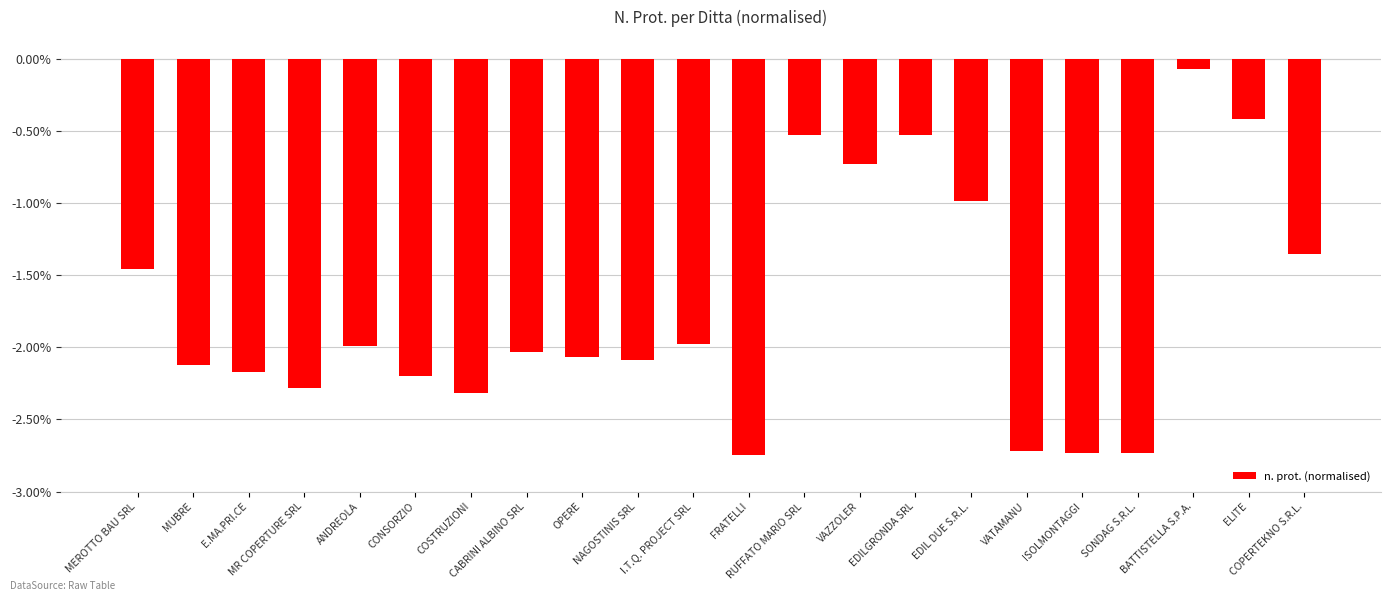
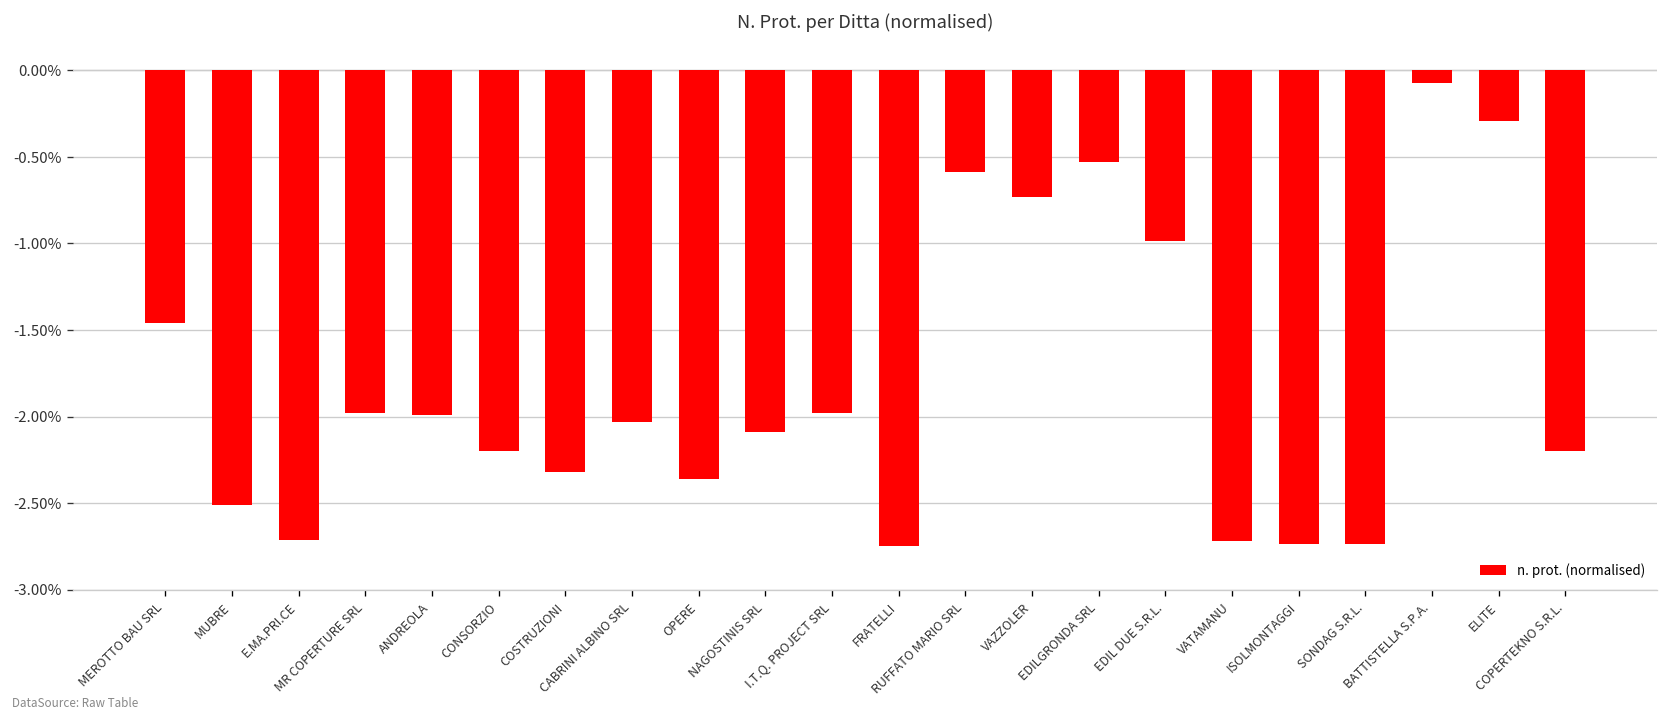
  {
    "MEROTTO BAU SRL": "-1.46%",
-   "MUBRE": "-2.12%",
-   "E.MA.PRI.CE": "-2.17%",
-   "MR COPERTURE SRL": "-2.28%",
+   "MUBRE": "-2.51%",
+   "E.MA.PRI.CE": "-2.72%",
+   "MR COPERTURE SRL": "-1.98%",
    "ANDREOLA": "-1.99%",
    "CONSORZIO": "-2.20%",
    "COSTRUZIONI": "-2.32%",
    "CABRINI ALBINO SRL": "-2.03%",
-   "OPERE": "-2.07%",
+   "OPERE": "-2.36%",
    "NAGOSTINIS SRL": "-2.09%",
    "I.T.Q. PROJECT SRL": "-1.98%",
    "FRATELLI": "-2.75%",
-   "RUFFATO MARIO SRL": "-0.53%",
+   "RUFFATO MARIO SRL": "-0.59%",
    "VAZZOLER": "-0.73%",
    "EDILGRONDA SRL": "-0.53%",
    "EDIL DUE S.R.L.": "-0.99%",
    "VATAMANU": "-2.72%",
    "ISOLMONTAGGI": "-2.73%",
    "SONDAG S.R.L.": "-2.74%",
    "BATTISTELLA S.P.A.": "-0.07%",
-   "ELITE": "-0.42%",
-   "COPERTEKNO S.R.L.": "-1.36%"
+   "ELITE": "-0.30%",
+   "COPERTEKNO S.R.L.": "-2.20%"
  }
